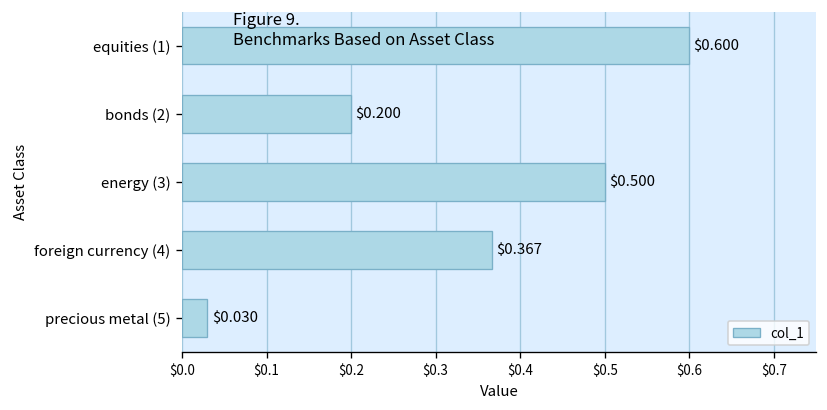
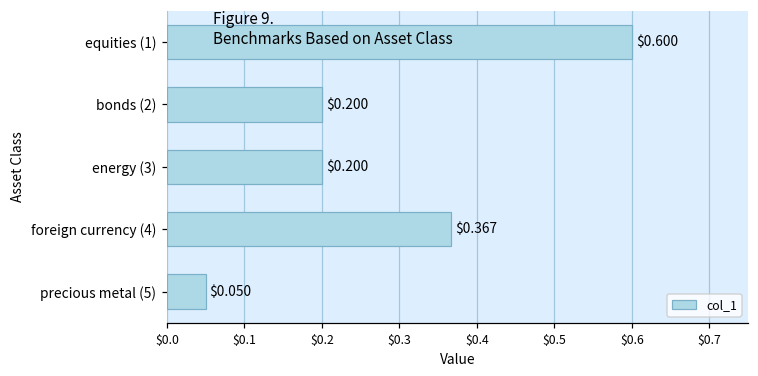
  {
    "equities (1)": "$0.600",
    "bonds (2)": "$0.200",
-   "energy (3)": "$0.500",
+   "energy (3)": "$0.200",
    "foreign currency (4)": "$0.367",
-   "precious metal (5)": "$0.030"
+   "precious metal (5)": "$0.050"
  }
